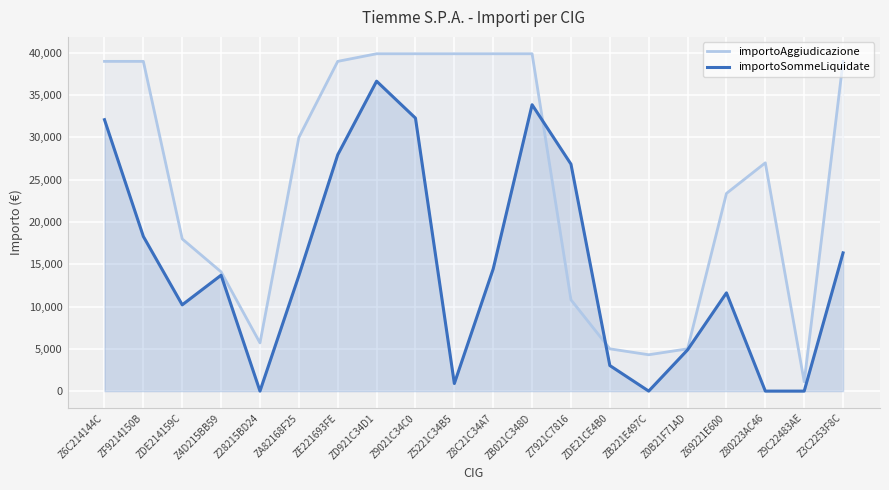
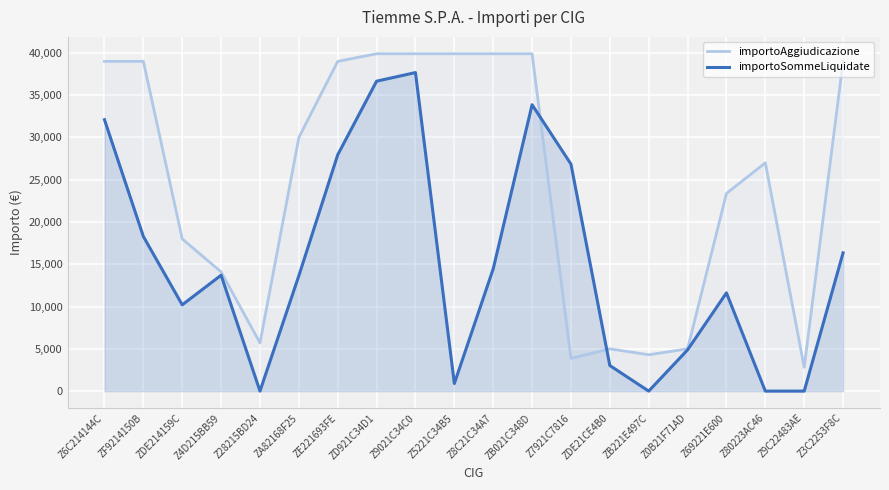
  {
    "importoAggiudicazione": {
      "Z6C214144C": "39,000",
      "ZF9214150B": "39,000",
      "ZDE214159C": "18,000",
      "Z4D215BB59": "14,000",
      "Z28215BD24": "6,000",
      "ZA82168F25": "30,000",
      "ZE221693FE": "39,000",
      "ZD921C34D1": "40,000",
      "Z9021C34C0": "40,000",
      "Z5221C34B5": "40,000",
      "Z8C21C34A7": "40,000",
      "ZB021C348D": "40,000",
-     "Z7921C7816": "11,000",
+     "Z7921C7816": "4,000",
      "ZDE21CE4B0": "5,000",
      "ZB221E497C": "4,000",
      "Z69221E600": "23,000",
      "Z80223AC46": "27,000",
-     "Z9C22483AE": "1,000"
+     "Z9C22483AE": "3,000"
    },
    "importoSommeLiquidate": {
      "Z6C214144C": "32,000",
      "ZF9214150B": "18,000",
      "ZDE214159C": "10,000",
      "Z4D215BB59": "14,000",
      "Z28215BD24": "0",
      "ZA82168F25": "14,000",
      "ZE221693FE": "28,000",
      "ZD921C34D1": "37,000",
-     "Z9021C34C0": "32,000",
+     "Z9021C34C0": "38,000",
      "Z5221C34B5": "1,000",
      "Z8C21C34A7": "14,000",
      "ZB021C348D": "34,000",
      "Z7921C7816": "27,000",
      "ZDE21CE4B0": "3,000",
      "ZB221E497C": "0",
      "Z69221E600": "12,000",
      "Z80223AC46": "0",
      "Z9C22483AE": "0",
      "Z3C2253F8C": "16,000"
    }
  }
